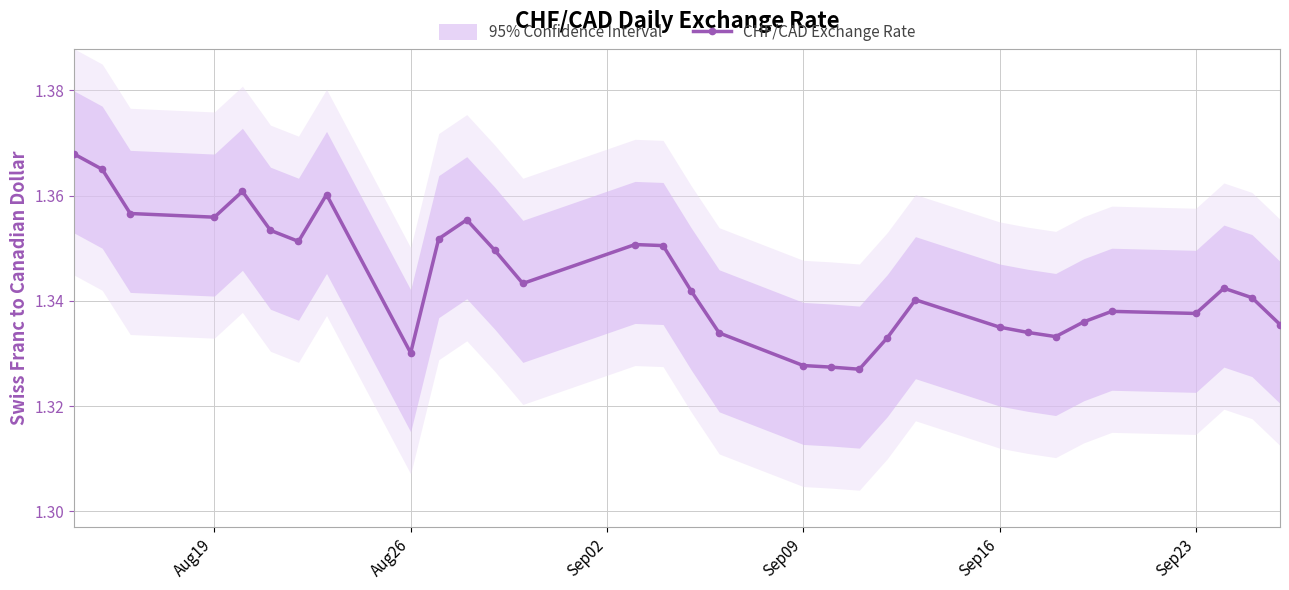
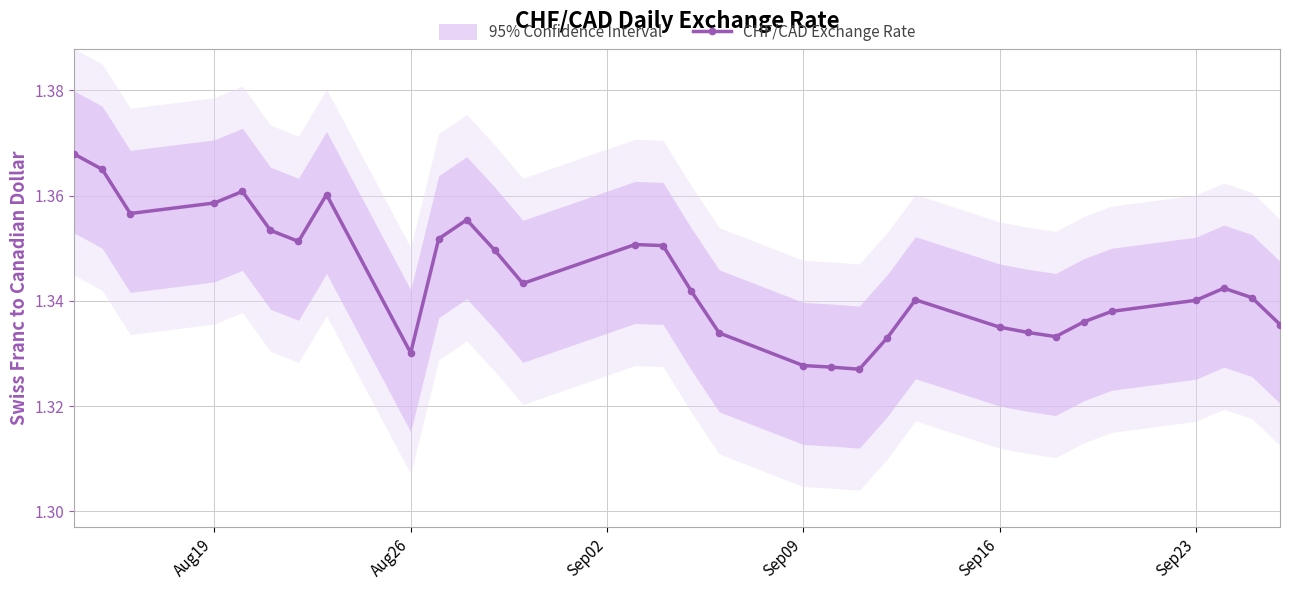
  {
    "CHF/CAD Exchange Rate": {
-     "Aug19": 1.356,
+     "Aug19": 1.359,
      "Aug26": 1.330,
      "Sep09": 1.328,
      "Sep16": 1.335,
-     "Sep23": 1.338
+     "Sep23": 1.340
    }
  }
